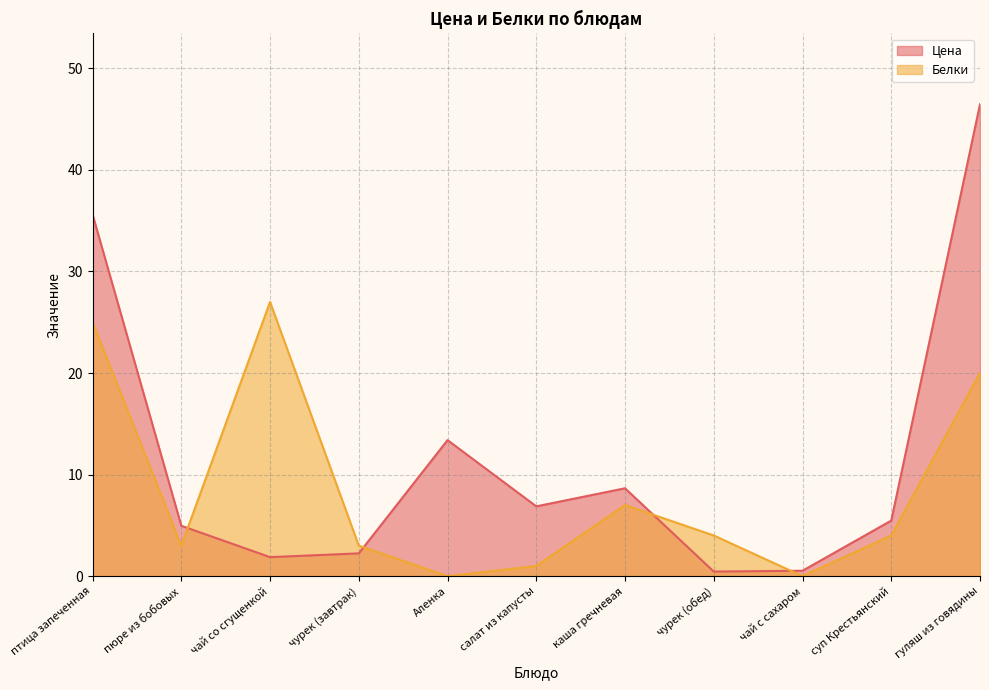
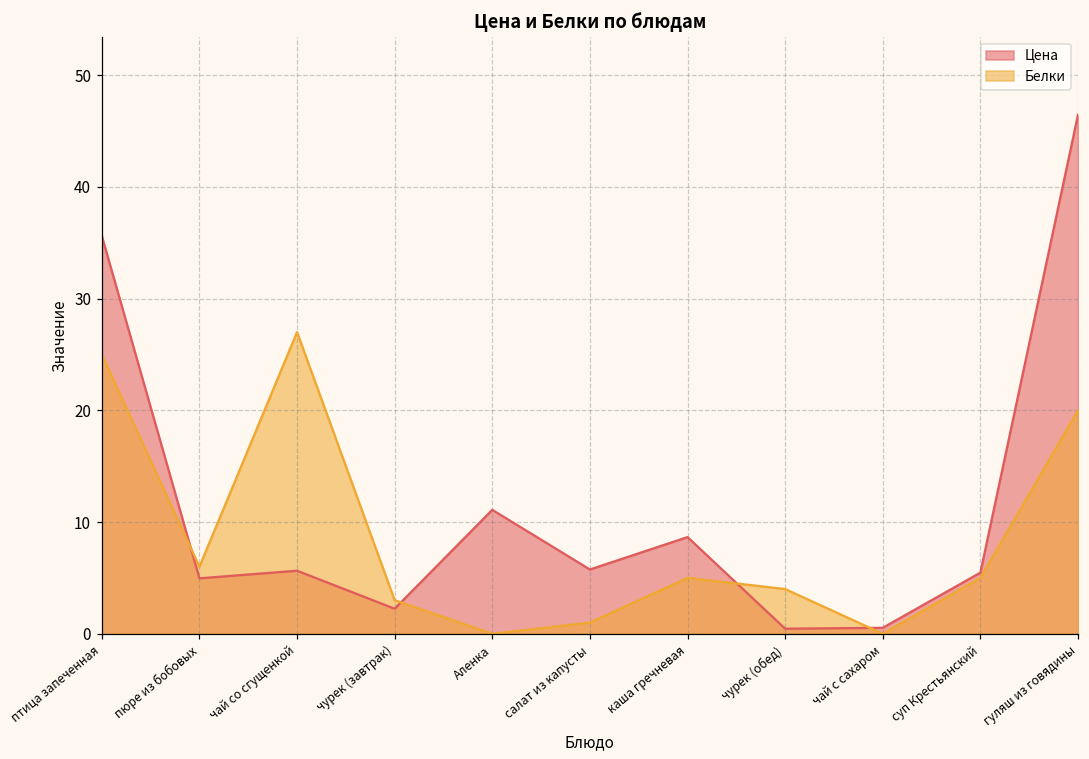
  {
    "Цена": {
      "птица запеченная": 35.6,
      "пюре из бобовых": 5.0,
-     "чай со сгущенкой": 1.9,
+     "чай со сгущенкой": 5.6,
      "чурек (завтрак)": 2.2,
-     "Аленка": 13.4,
-     "салат из капусты": 6.9,
+     "Аленка": 11.1,
+     "салат из капусты": 5.8,
      "каша гречневая": 8.7,
      "чурек (обед)": 0.5,
      "чай с сахаром": 0.5,
      "суп Крестьянский": 5.5,
      "гуляш из говядины": 46.5
    },
    "Белки": {
      "птица запеченная": 25,
-     "пюре из бобовых": 3,
+     "пюре из бобовых": 6,
      "чай со сгущенкой": 27,
      "чурек (завтрак)": 3,
      "Аленка": 0,
      "салат из капусты": 1,
-     "каша гречневая": 7,
+     "каша гречневая": 5,
      "чурек (обед)": 4,
      "чай с сахаром": 0,
-     "суп Крестьянский": 4,
+     "суп Крестьянский": 5,
      "гуляш из говядины": 20
    }
  }
